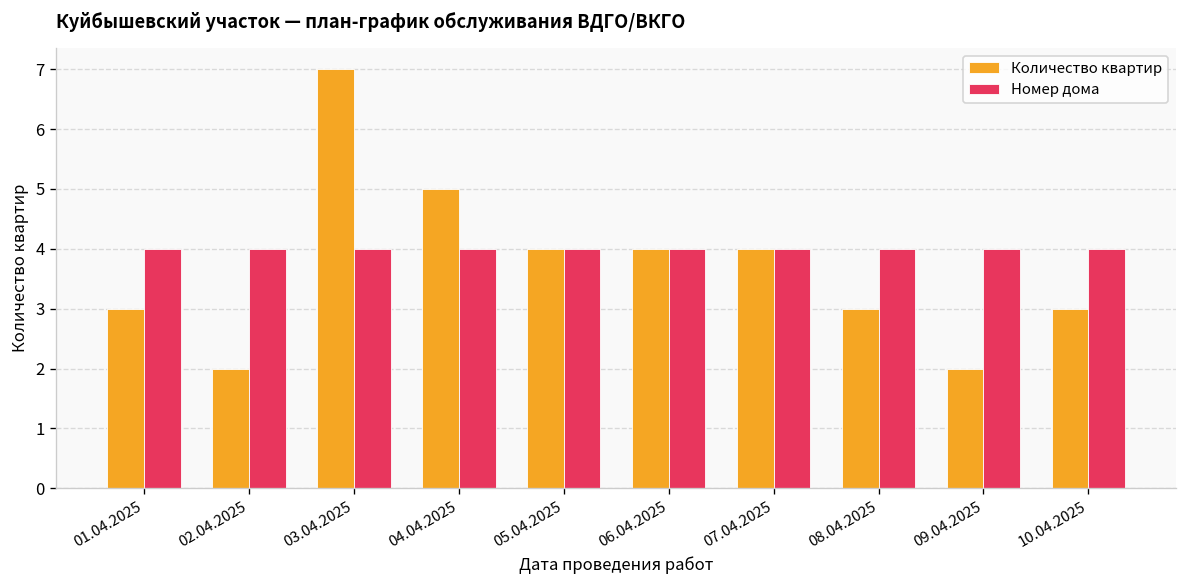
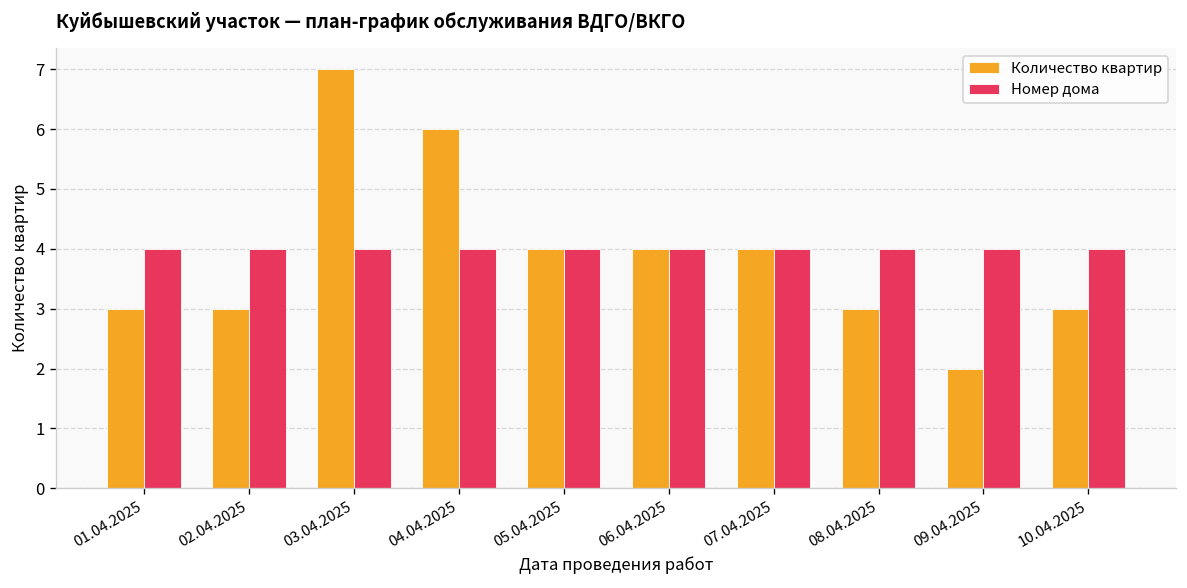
  {
    "Количество квартир": {
      "01.04.2025": 3,
-     "02.04.2025": 2,
+     "02.04.2025": 3,
      "03.04.2025": 7,
-     "04.04.2025": 5,
+     "04.04.2025": 6,
      "05.04.2025": 4,
      "06.04.2025": 4,
      "07.04.2025": 4,
      "08.04.2025": 3,
      "09.04.2025": 2,
      "10.04.2025": 3
    },
    "Номер дома": {
      "01.04.2025": 4,
      "02.04.2025": 4,
      "03.04.2025": 4,
      "04.04.2025": 4,
      "05.04.2025": 4,
      "06.04.2025": 4,
      "07.04.2025": 4,
      "08.04.2025": 4,
      "09.04.2025": 4,
      "10.04.2025": 4
    }
  }
